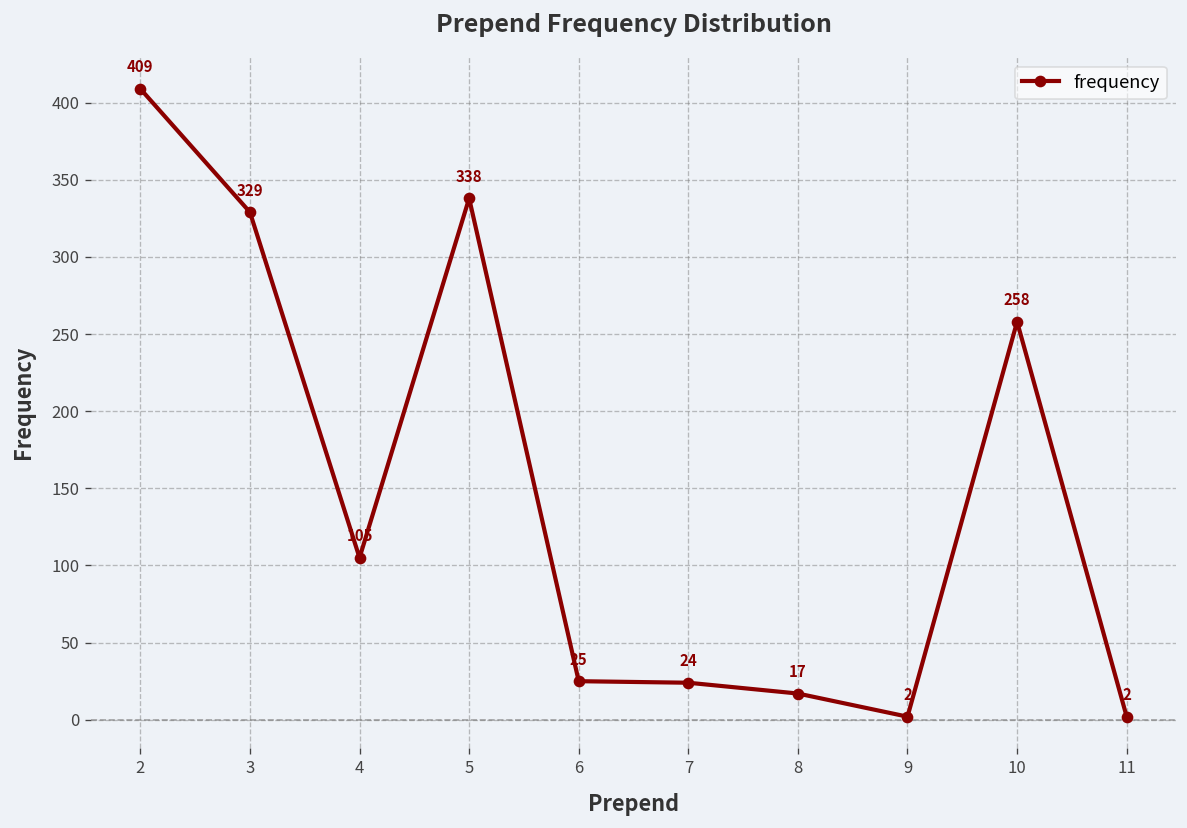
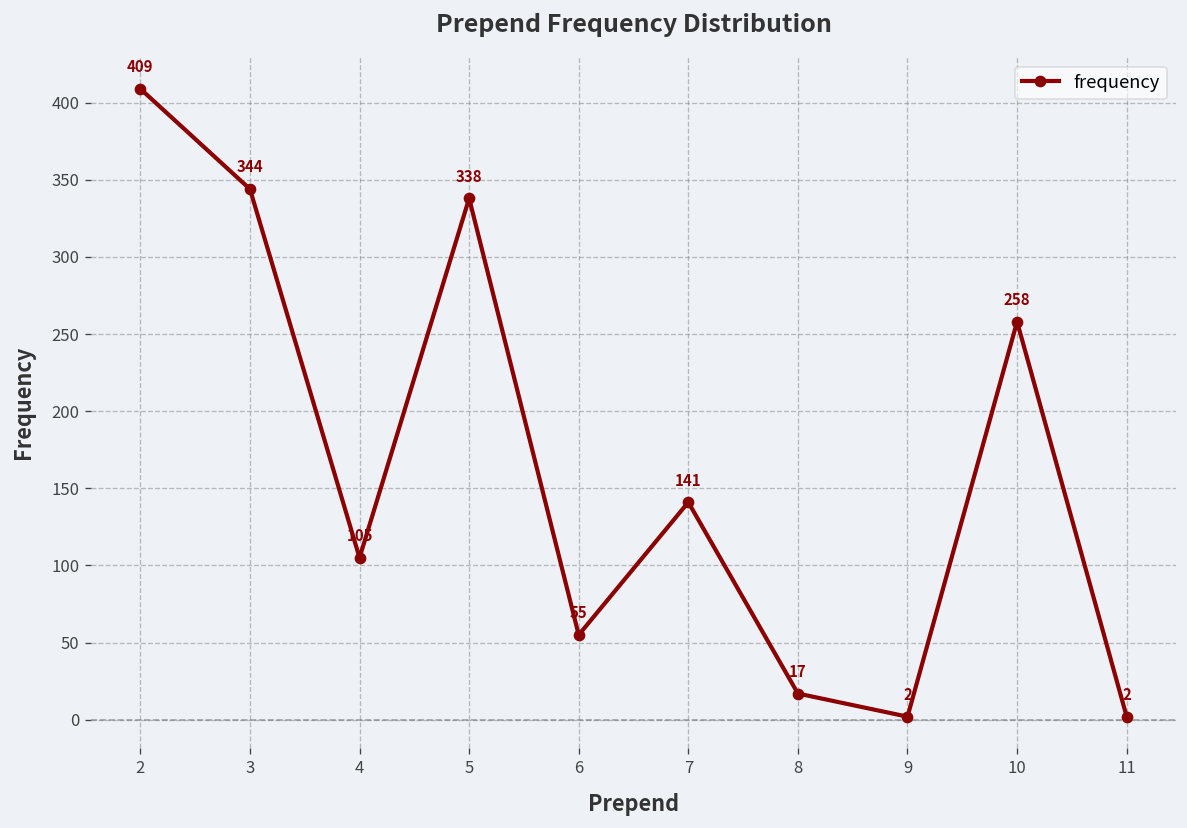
  {
    "2": 409,
-   "3": 329,
+   "3": 344,
    "4": 105,
    "5": 338,
-   "6": 25,
-   "7": 24,
+   "6": 55,
+   "7": 141,
    "8": 17,
    "9": 2,
    "10": 258,
    "11": 2
  }
